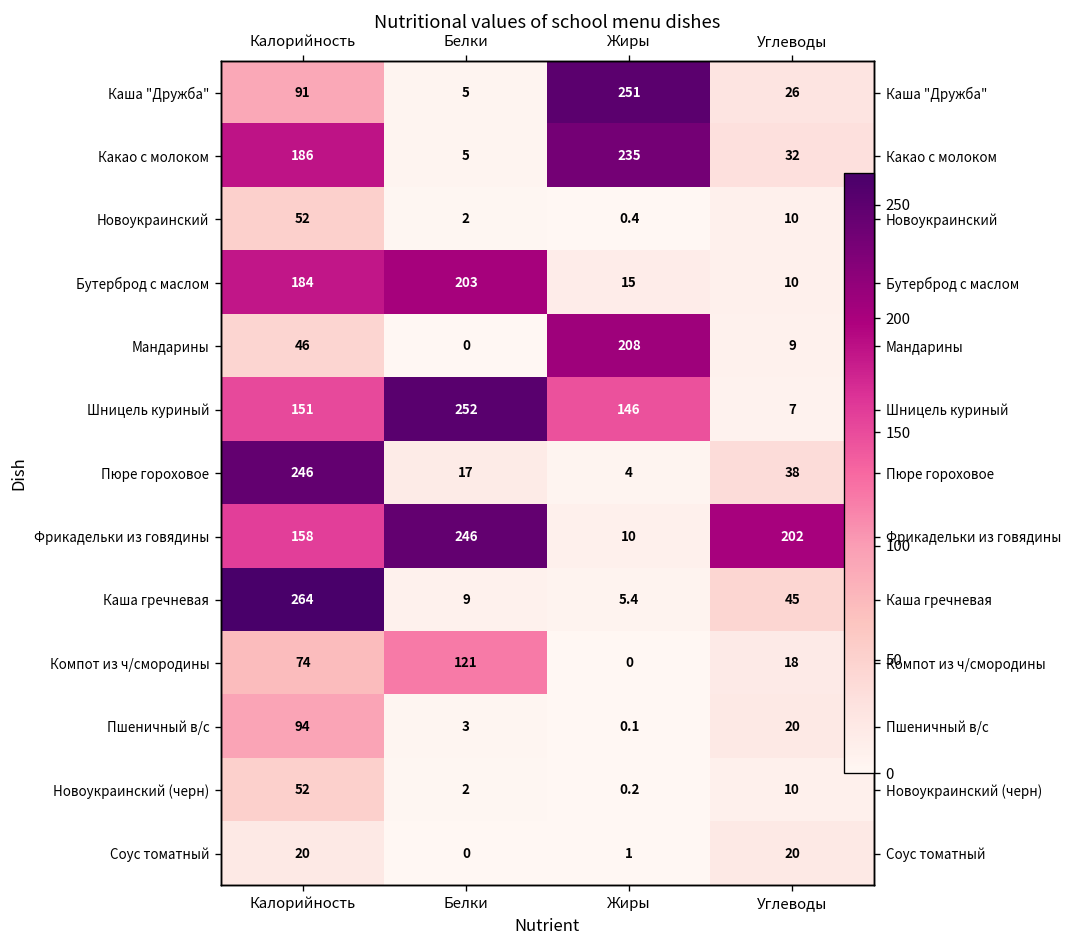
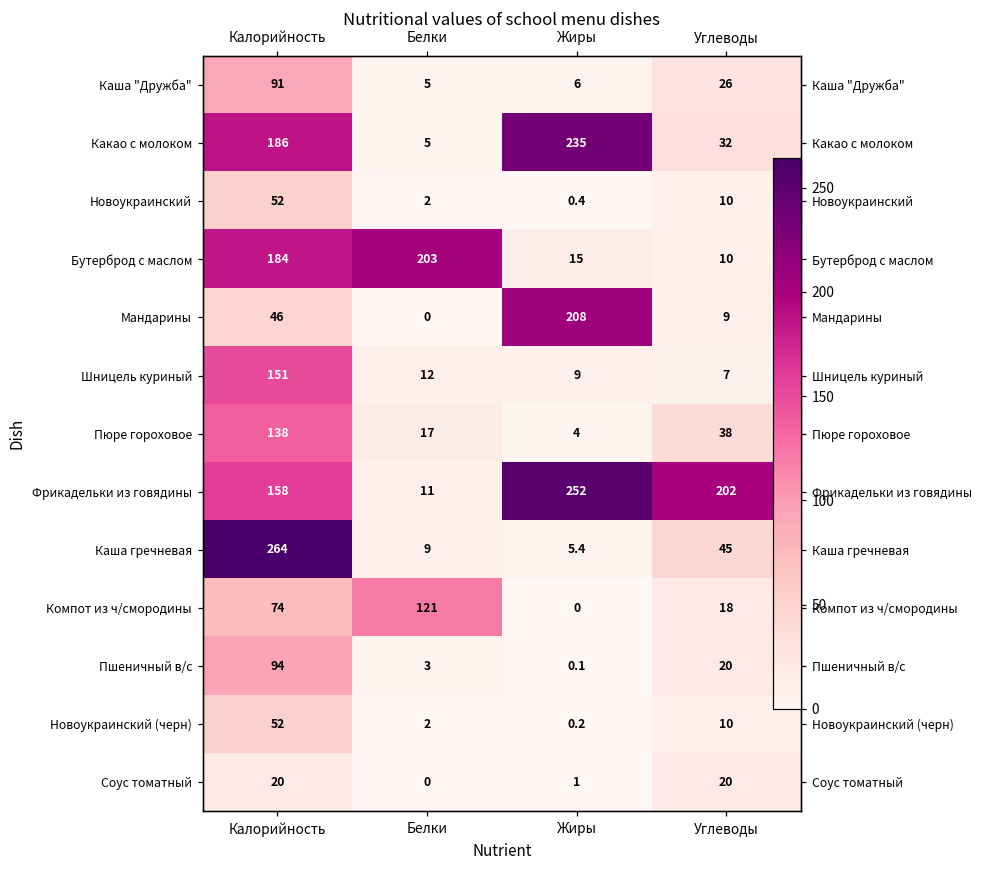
  {
    "Каша \"Дружба\"": {
      "Калорийность": 91,
      "Белки": 5,
-     "Жиры": 251,
+     "Жиры": 6,
      "Углеводы": 26
    },
    "Какао с молоком": {
      "Калорийность": 186,
      "Белки": 5,
      "Жиры": 235,
      "Углеводы": 32
    },
    "Новоукраинский": {
      "Калорийность": 52,
      "Белки": 2,
      "Жиры": 0.4,
      "Углеводы": 10
    },
    "Бутерброд с маслом": {
      "Калорийность": 184,
      "Белки": 203,
      "Жиры": 15,
      "Углеводы": 10
    },
    "Мандарины": {
      "Калорийность": 46,
      "Белки": 0,
      "Жиры": 208,
      "Углеводы": 9
    },
    "Шницель куриный": {
      "Калорийность": 151,
-     "Белки": 252,
-     "Жиры": 146,
+     "Белки": 12,
+     "Жиры": 9,
      "Углеводы": 7
    },
    "Пюре гороховое": {
-     "Калорийность": 246,
+     "Калорийность": 138,
      "Белки": 17,
      "Жиры": 4,
      "Углеводы": 38
    },
    "Фрикадельки из говядины": {
      "Калорийность": 158,
-     "Белки": 246,
-     "Жиры": 10,
+     "Белки": 11,
+     "Жиры": 252,
      "Углеводы": 202
    },
    "Каша гречневая": {
      "Калорийность": 264,
      "Белки": 9,
      "Жиры": 5.4,
      "Углеводы": 45
    },
    "Компот из ч/смородины": {
      "Калорийность": 74,
      "Белки": 121,
      "Жиры": 0,
      "Углеводы": 18
    },
    "Пшеничный в/с": {
      "Калорийность": 94,
      "Белки": 3,
      "Жиры": 0.1,
      "Углеводы": 20
    },
    "Новоукраинский (черн)": {
      "Калорийность": 52,
      "Белки": 2,
      "Жиры": 0.2,
      "Углеводы": 10
    },
    "Соус томатный": {
      "Калорийность": 20,
      "Белки": 0,
      "Жиры": 1,
      "Углеводы": 20
    }
  }
